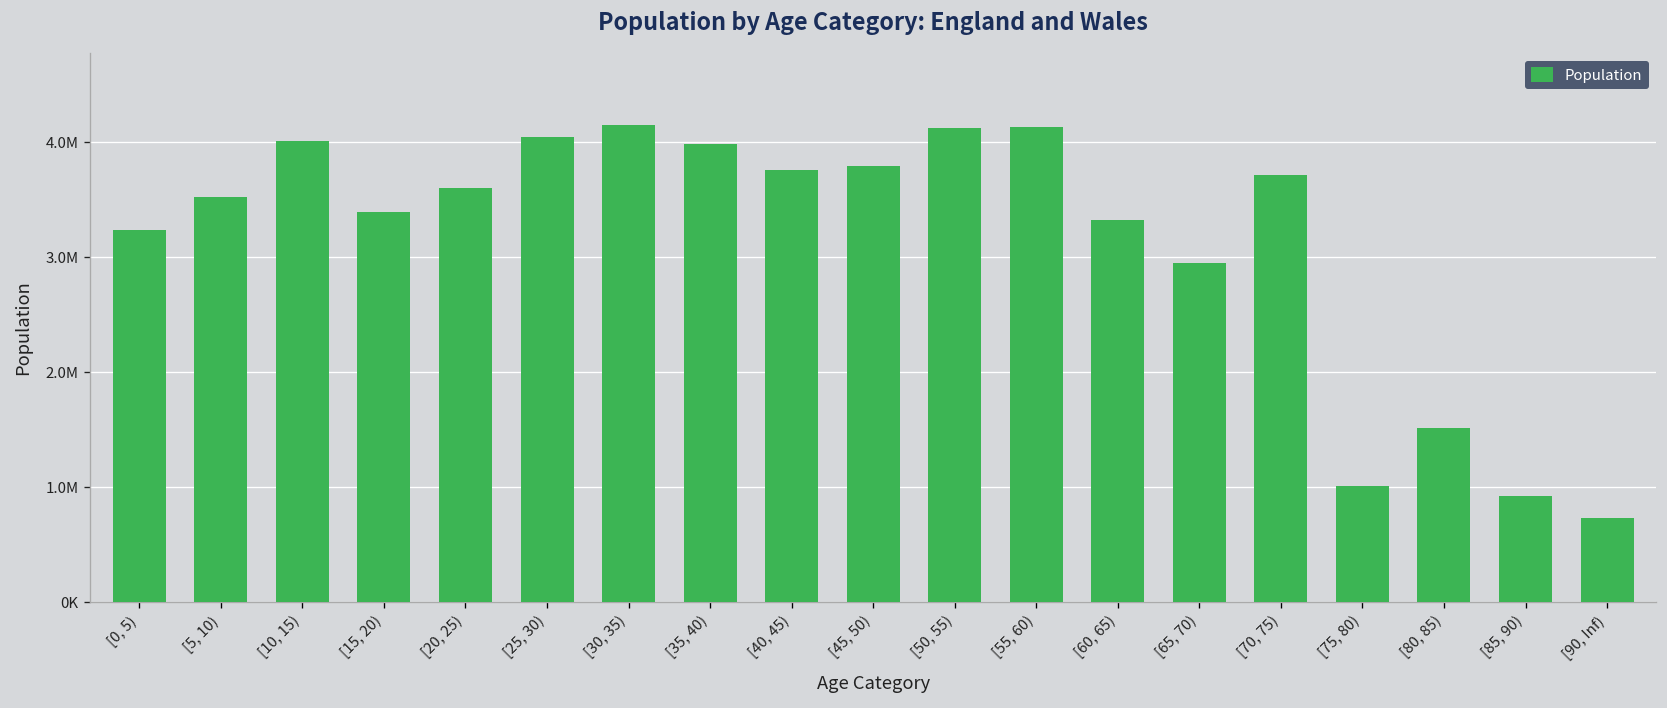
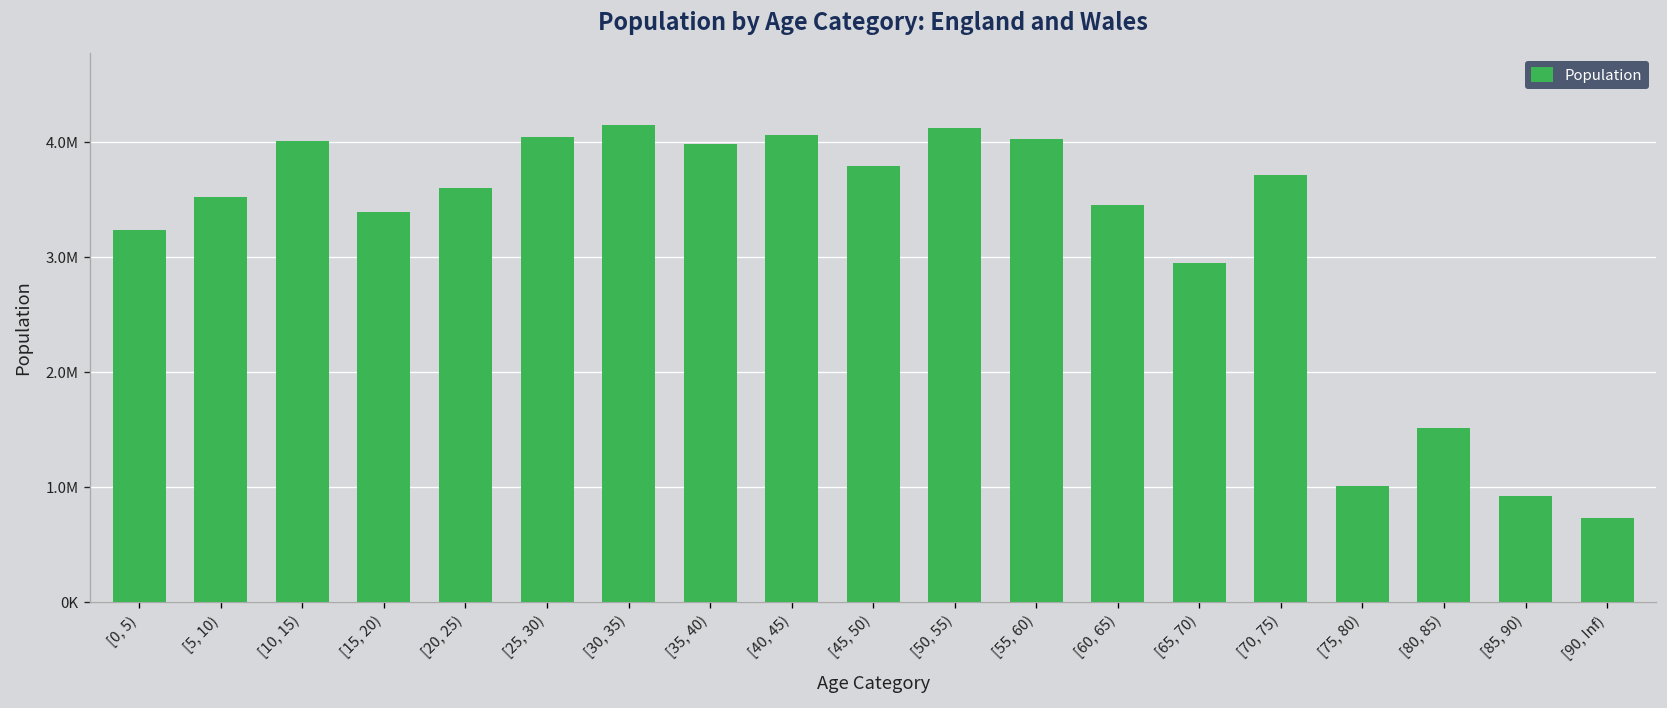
  {
    "[0, 5)": 3200000,
    "[5, 10)": 3500000,
    "[10, 15)": 4000000,
    "[15, 20)": 3400000,
    "[20, 25)": 3600000,
    "[25, 30)": 4000000,
    "[30, 35)": 4100000,
    "[35, 40)": 4000000,
-   "[40, 45)": 3800000,
+   "[40, 45)": 4100000,
    "[45, 50)": 3800000,
    "[50, 55)": 4100000,
-   "[55, 60)": 4100000,
-   "[60, 65)": 3300000,
+   "[55, 60)": 4000000,
+   "[60, 65)": 3500000,
    "[65, 70)": 2900000,
    "[70, 75)": 3700000,
    "[75, 80)": 1000000,
    "[80, 85)": 1500000,
    "[85, 90)": 900000,
    "[90, Inf)": 700000
  }
